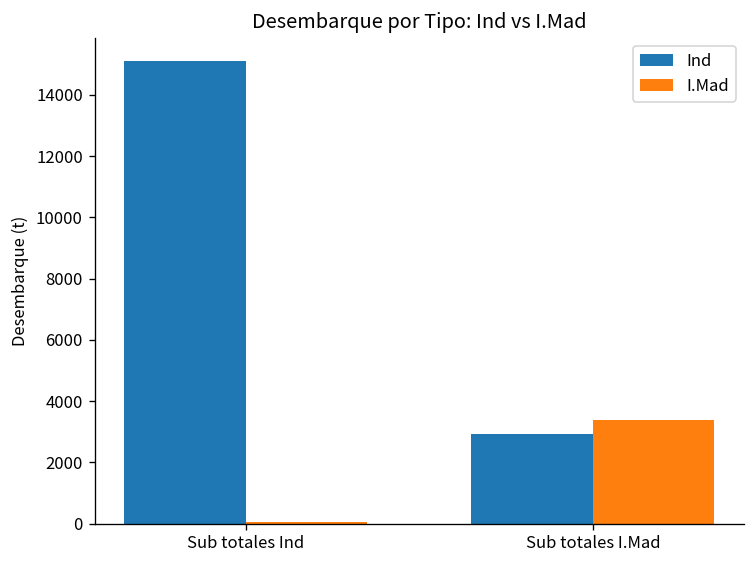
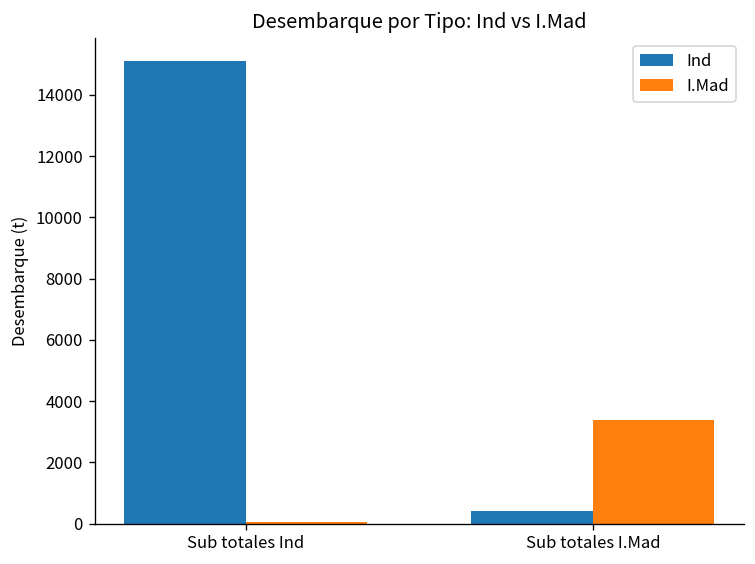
  {
    "Ind": {
      "Sub totales Ind": 15100,
-     "Sub totales I.Mad": 2900
+     "Sub totales I.Mad": 400
    },
    "I.Mad": {
      "Sub totales I.Mad": 3400
    }
  }
